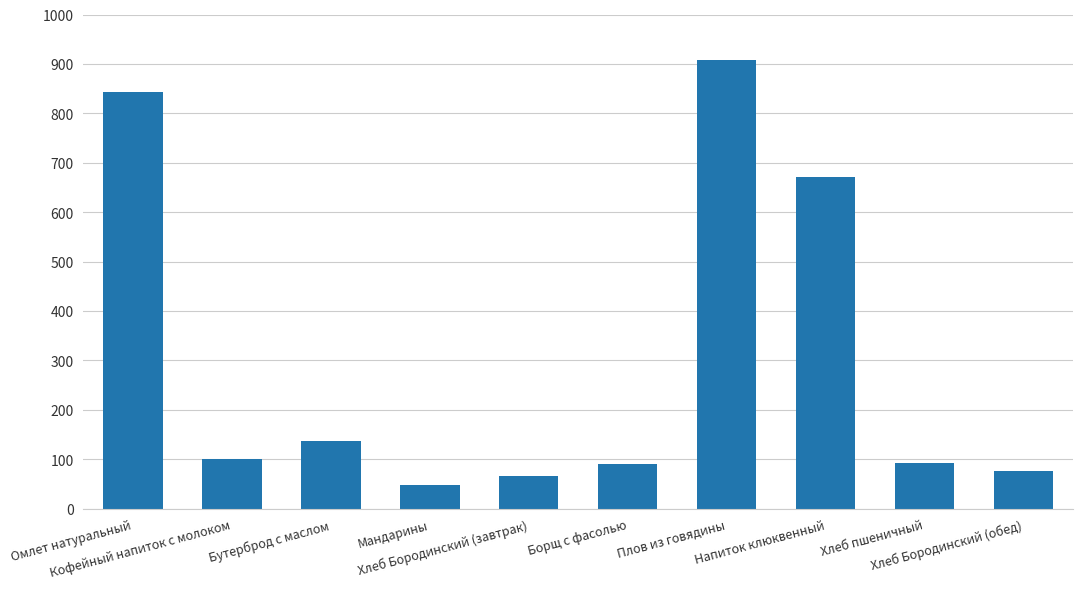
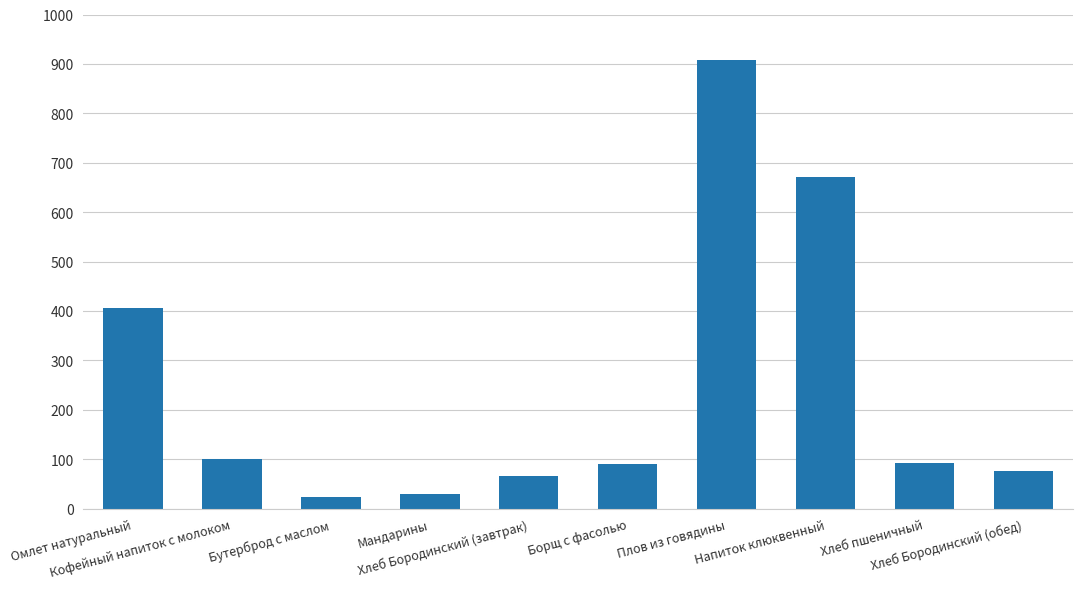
  {
-   "Омлет натуральный": 840,
+   "Омлет натуральный": 410,
    "Кофейный напиток с молоком": 100,
-   "Бутерброд с маслом": 140,
-   "Мандарины": 50,
+   "Бутерброд с маслом": 20,
+   "Мандарины": 30,
    "Хлеб Бородинский (завтрак)": 70,
    "Борщ с фасолью": 90,
    "Плов из говядины": 910,
    "Напиток клюквенный": 670,
    "Хлеб пшеничный": 90,
    "Хлеб Бородинский (обед)": 80
  }
